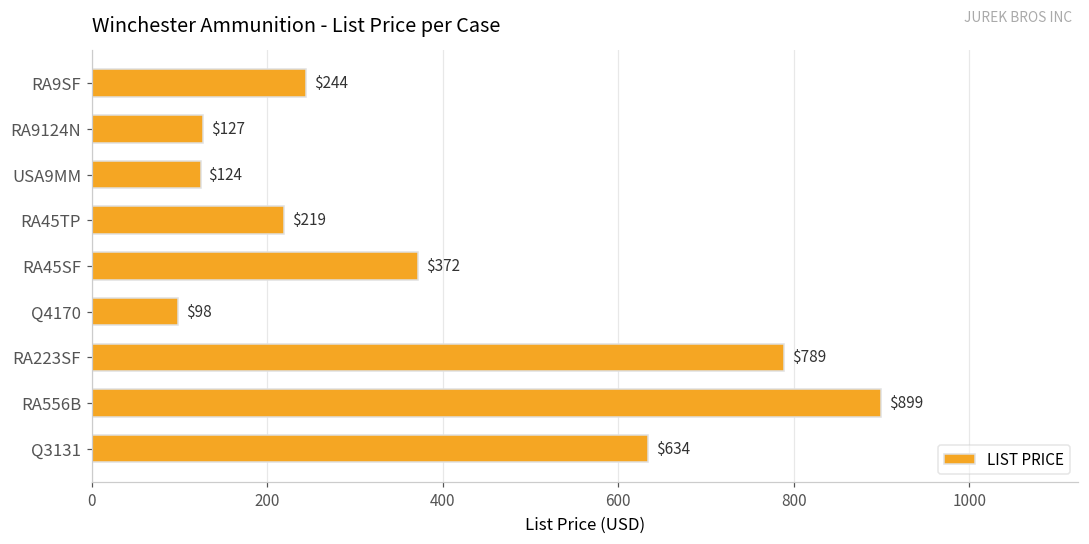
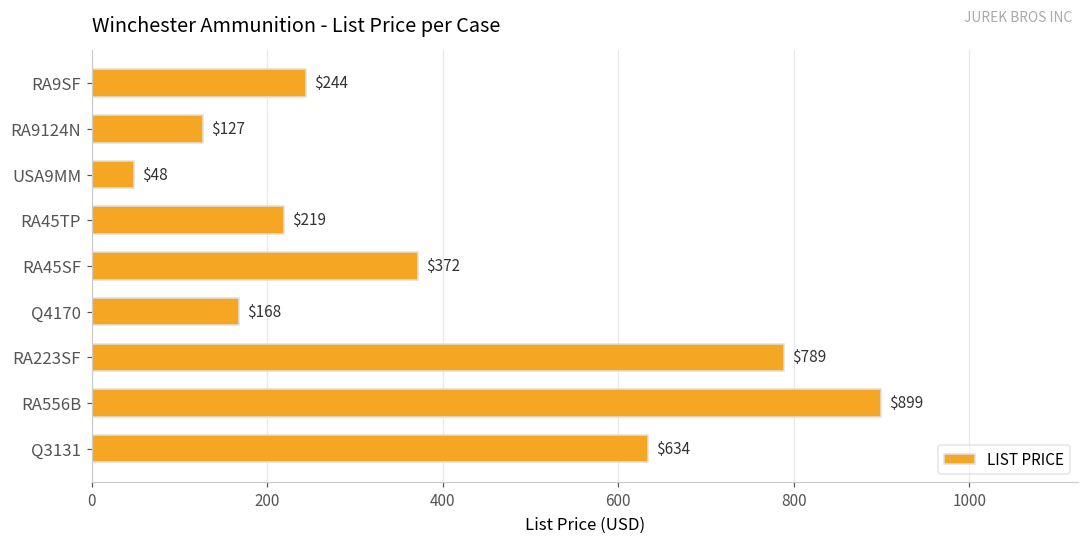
  {
    "RA9SF": "$244",
    "RA9124N": "$127",
-   "USA9MM": "$124",
+   "USA9MM": "$48",
    "RA45TP": "$219",
    "RA45SF": "$372",
-   "Q4170": "$98",
+   "Q4170": "$168",
    "RA223SF": "$789",
    "RA556B": "$899",
    "Q3131": "$634"
  }
